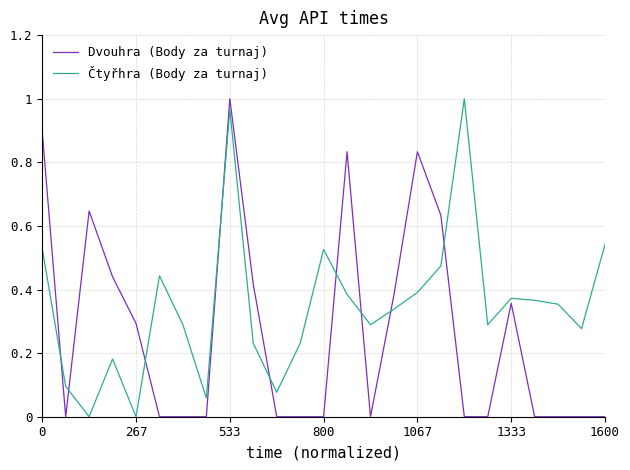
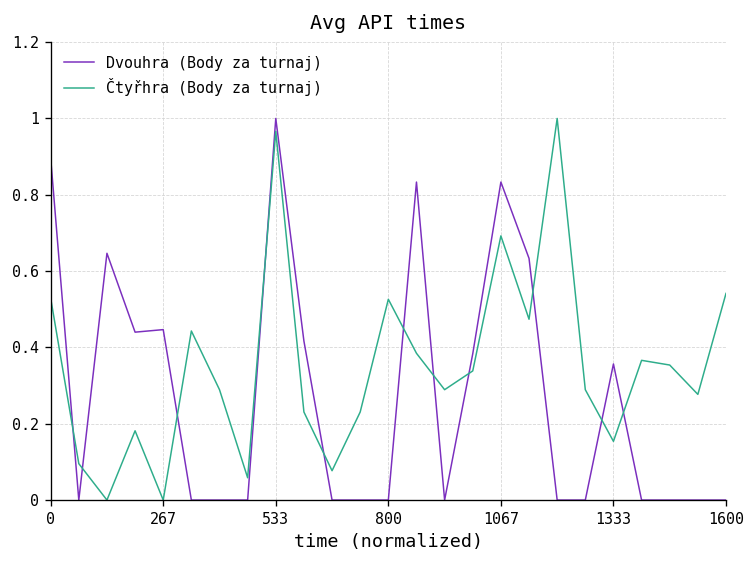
  {
    "Dvouhra (Body za turnaj)": {
      "0": 0.90,
-     "267": 0.29,
+     "267": 0.45,
      "533": 1.00,
      "800": 0.00,
      "1067": 0.83,
      "1333": 0.36,
      "1600": 0.00
    },
    "Čtyřhra (Body za turnaj)": {
      "0": 0.53,
      "267": 0.00,
      "533": 0.97,
      "800": 0.53,
-     "1067": 0.39,
-     "1333": 0.37,
+     "1067": 0.69,
+     "1333": 0.15,
      "1600": 0.54
    }
  }
